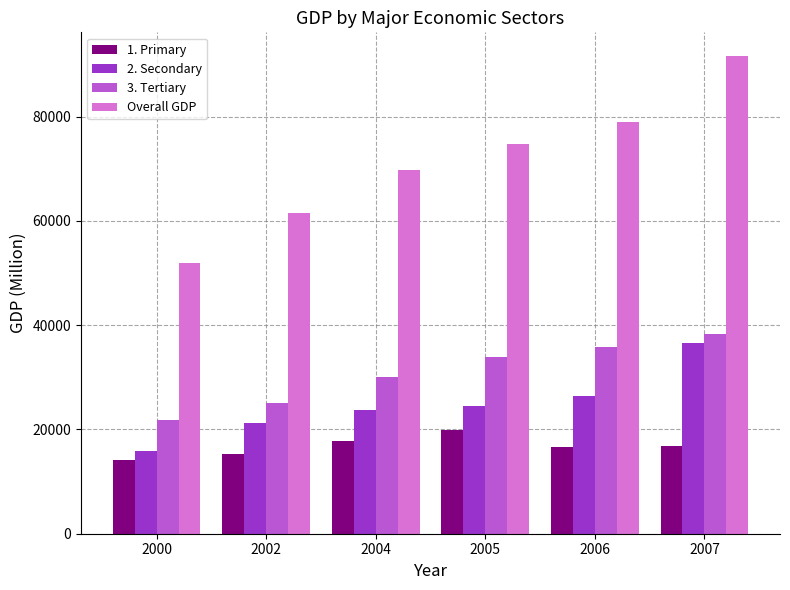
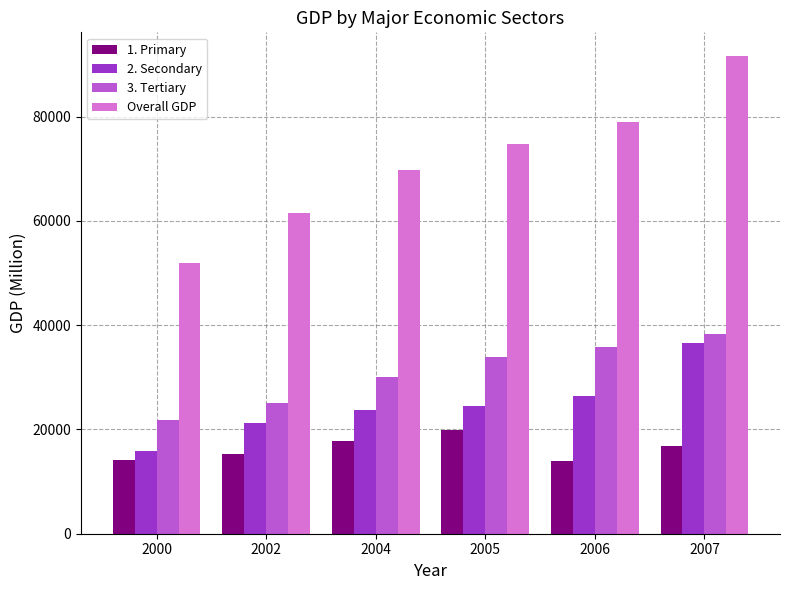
  {
    "1. Primary": {
      "2000": 14000,
      "2002": 15000,
      "2004": 18000,
      "2005": 20000,
-     "2006": 17000,
+     "2006": 14000,
      "2007": 17000
    }
  }
